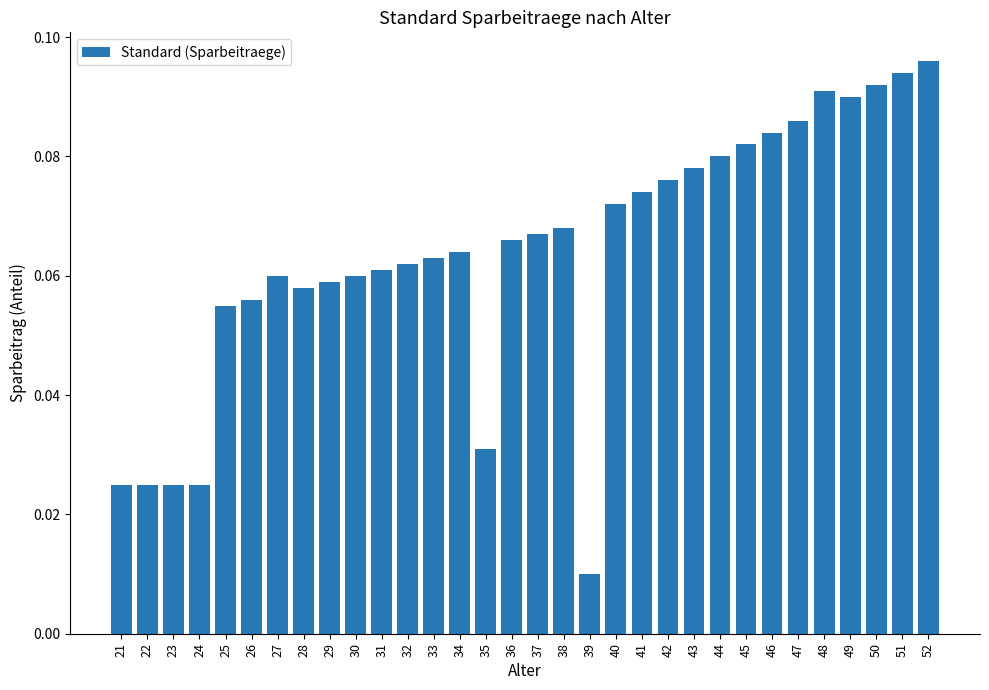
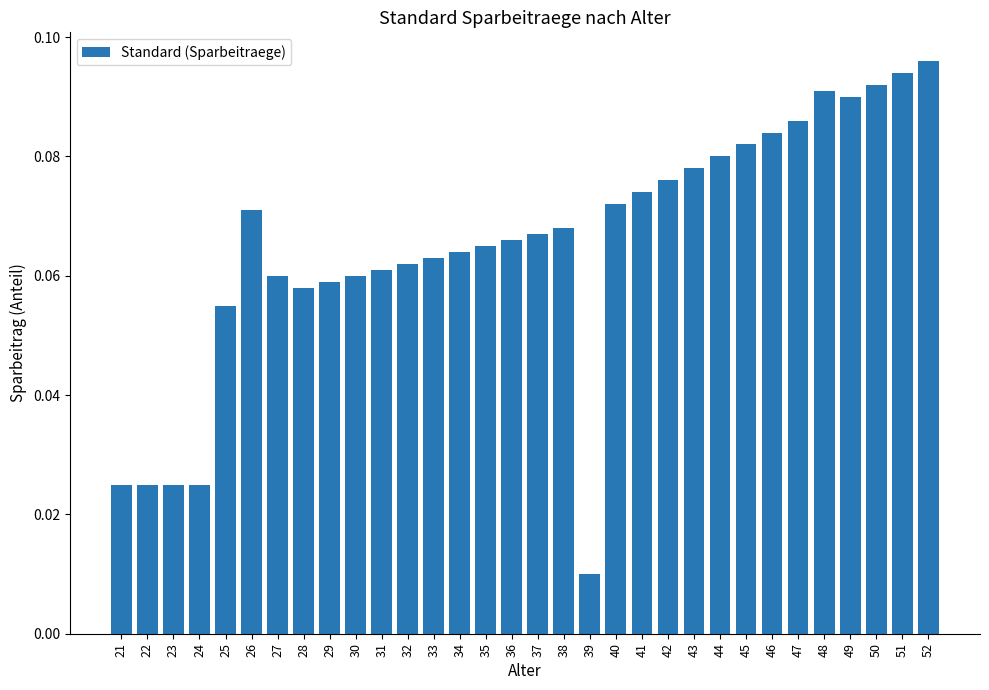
  {
    "21": 0.025,
    "22": 0.025,
    "23": 0.025,
    "24": 0.025,
    "25": 0.055,
-   "26": 0.056,
+   "26": 0.071,
    "27": 0.060,
    "28": 0.058,
    "29": 0.059,
    "30": 0.060,
    "31": 0.061,
    "32": 0.062,
    "33": 0.063,
    "34": 0.064,
-   "35": 0.031,
+   "35": 0.065,
    "36": 0.066,
    "37": 0.067,
    "38": 0.068,
    "39": 0.010,
    "40": 0.072,
    "41": 0.074,
    "42": 0.076,
    "43": 0.078,
    "44": 0.080,
    "45": 0.082,
    "46": 0.084,
    "47": 0.086,
    "48": 0.091,
    "49": 0.090,
    "50": 0.092,
    "51": 0.094,
    "52": 0.096
  }
